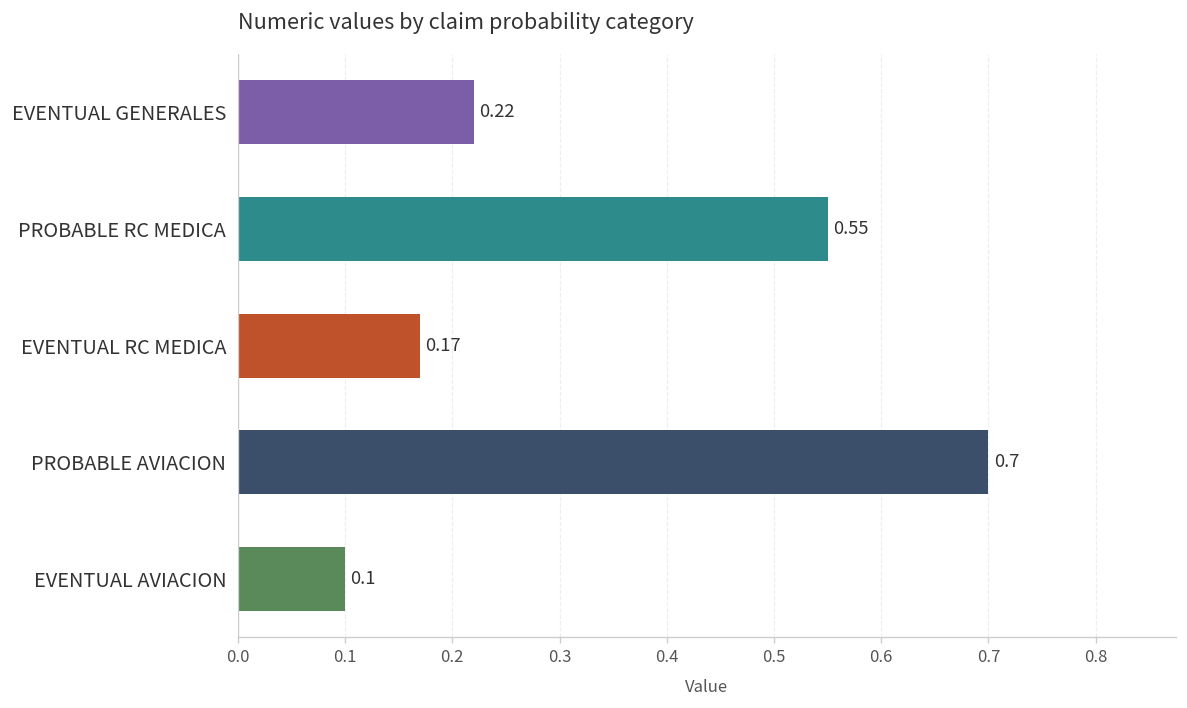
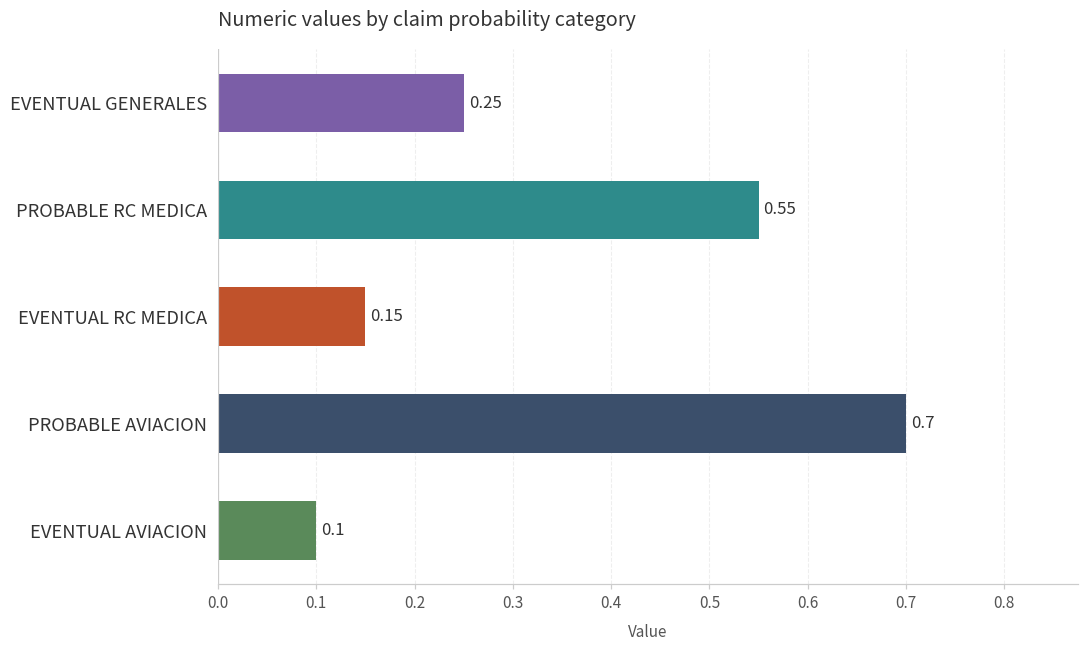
  {
-   "EVENTUAL GENERALES": 0.22,
+   "EVENTUAL GENERALES": 0.25,
    "PROBABLE RC MEDICA": 0.55,
-   "EVENTUAL RC MEDICA": 0.17,
+   "EVENTUAL RC MEDICA": 0.15,
    "PROBABLE AVIACION": 0.7,
    "EVENTUAL AVIACION": 0.1
  }
